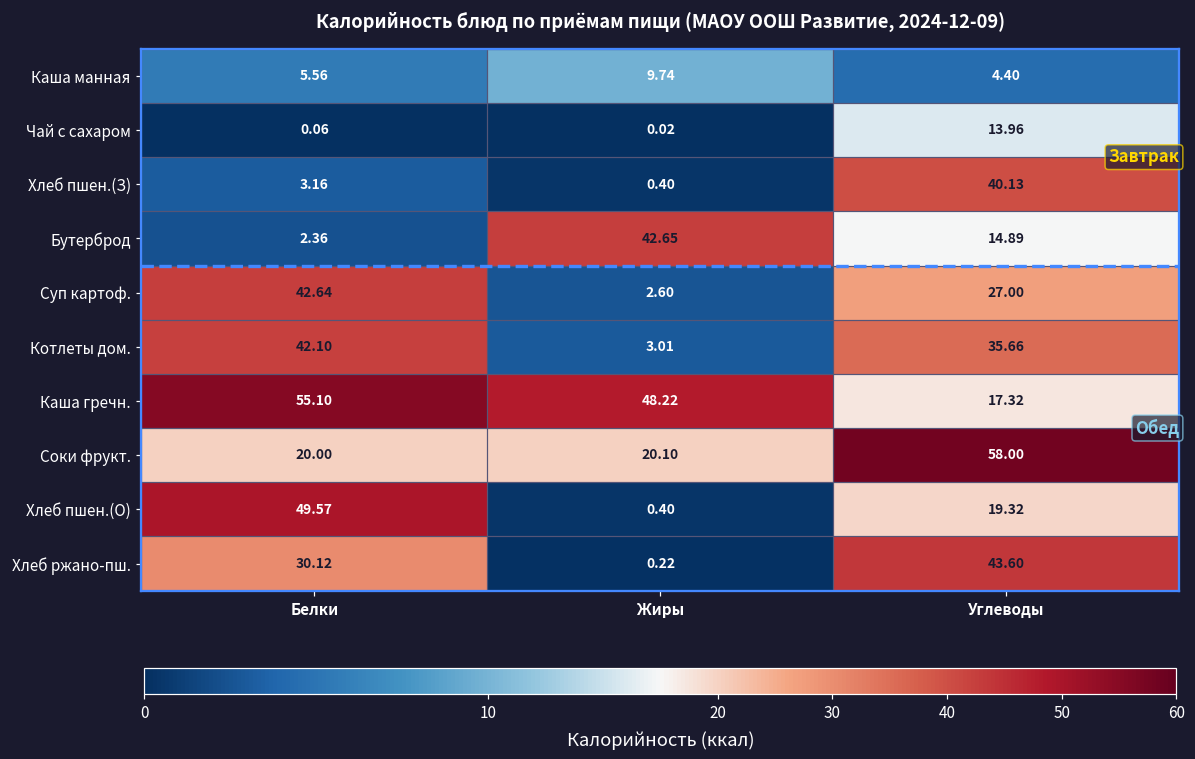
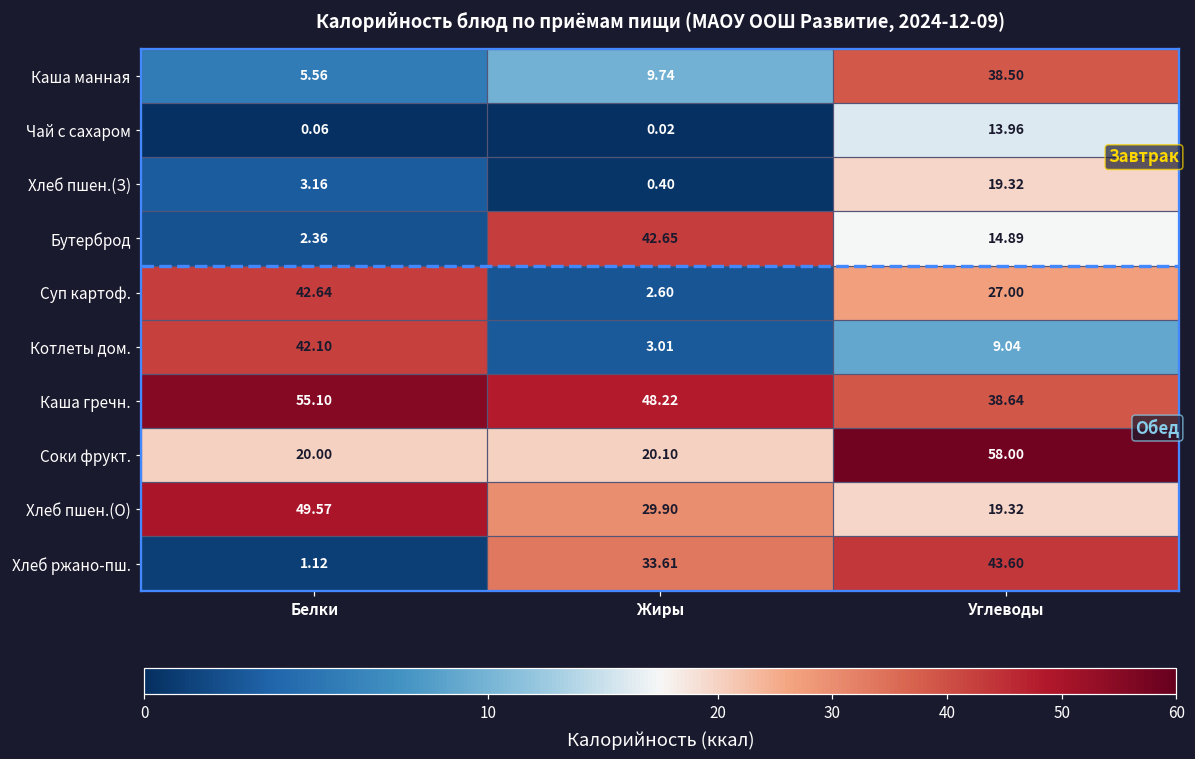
  {
    "Каша манная": {
      "Белки": 5.56,
      "Жиры": 9.74,
-     "Углеводы": 4.40
+     "Углеводы": 38.50
    },
    "Чай с сахаром": {
      "Белки": 0.06,
      "Жиры": 0.02,
      "Углеводы": 13.96
    },
    "Хлеб пшен.(З)": {
      "Белки": 3.16,
      "Жиры": 0.40,
-     "Углеводы": 40.13
+     "Углеводы": 19.32
    },
    "Бутерброд": {
      "Белки": 2.36,
      "Жиры": 42.65,
      "Углеводы": 14.89
    },
    "Суп картоф.": {
      "Белки": 42.64,
      "Жиры": 2.60,
      "Углеводы": 27.00
    },
    "Котлеты дом.": {
      "Белки": 42.10,
      "Жиры": 3.01,
-     "Углеводы": 35.66
+     "Углеводы": 9.04
    },
    "Каша гречн.": {
      "Белки": 55.10,
      "Жиры": 48.22,
-     "Углеводы": 17.32
+     "Углеводы": 38.64
    },
    "Соки фрукт.": {
      "Белки": 20.00,
      "Жиры": 20.10,
      "Углеводы": 58.00
    },
    "Хлеб пшен.(О)": {
      "Белки": 49.57,
-     "Жиры": 0.40,
+     "Жиры": 29.90,
      "Углеводы": 19.32
    },
    "Хлеб ржано-пш.": {
-     "Белки": 30.12,
-     "Жиры": 0.22,
+     "Белки": 1.12,
+     "Жиры": 33.61,
      "Углеводы": 43.60
    }
  }
